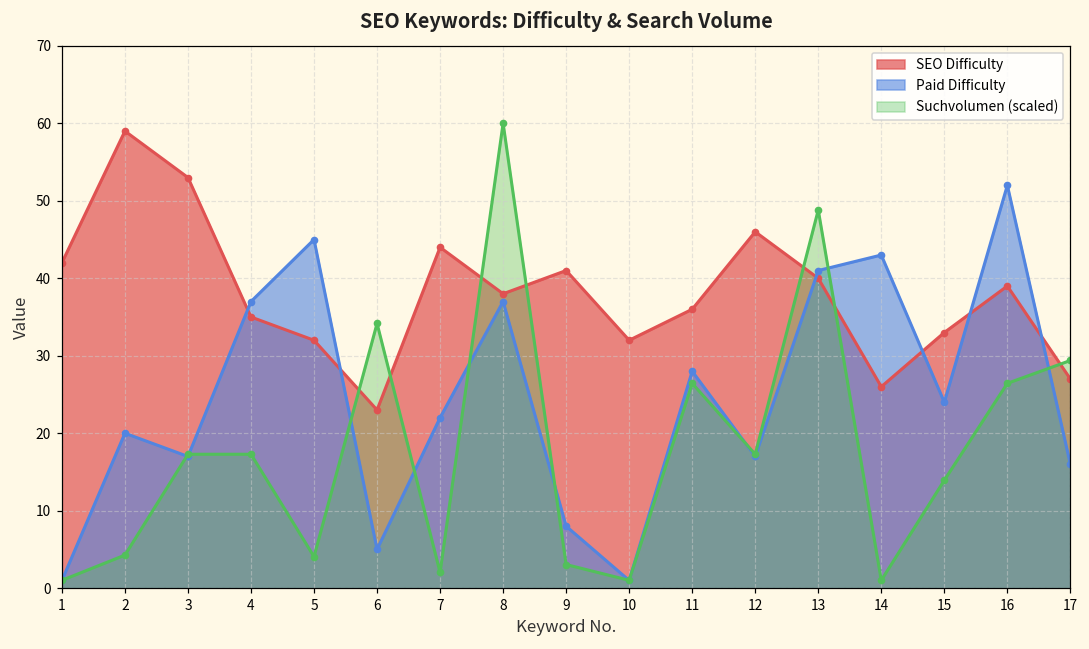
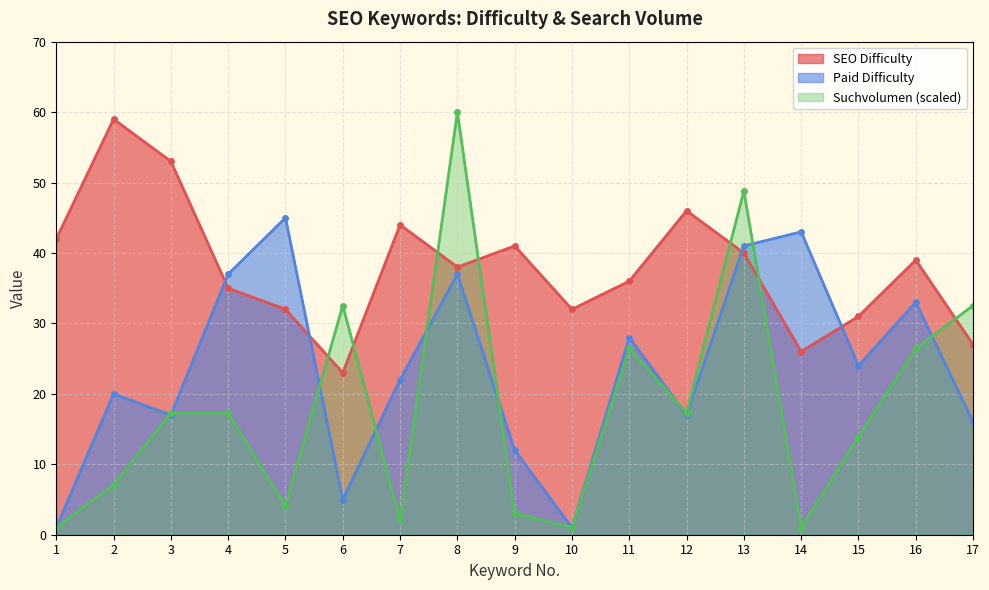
  {
    "SEO Difficulty": {
      "1": 42,
      "2": 59,
      "3": 53,
      "4": 35,
      "5": 32,
      "6": 23,
      "7": 44,
      "8": 38,
      "9": 41,
      "10": 32,
      "11": 36,
      "12": 46,
      "13": 40,
      "14": 26,
-     "15": 33,
+     "15": 31,
      "16": 39,
      "17": 27
    },
    "Paid Difficulty": {
      "2": 20,
      "4": 37,
      "5": 45,
      "6": 5,
      "7": 22,
      "8": 37,
-     "9": 8,
+     "9": 12,
      "11": 28,
      "13": 41,
      "14": 43,
      "15": 24,
-     "16": 52,
+     "16": 33,
      "17": 16
    },
    "Suchvolumen (scaled)": {
-     "2": 4,
+     "2": 7,
      "4": 17,
      "5": 4,
-     "6": 34,
+     "6": 33,
      "7": 2,
      "8": 60,
      "9": 3,
      "11": 26,
      "13": 49,
      "14": 1,
      "15": 14,
      "16": 26,
-     "17": 29
+     "17": 33
    }
  }
